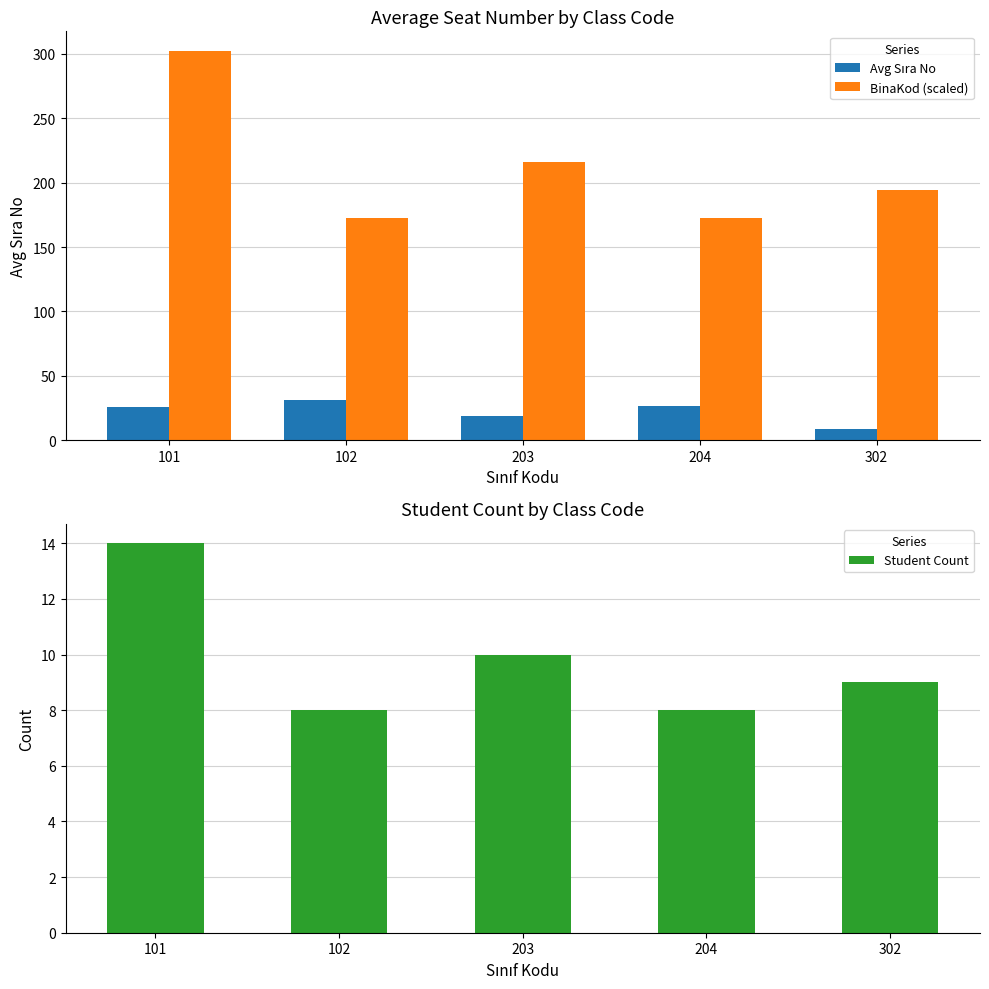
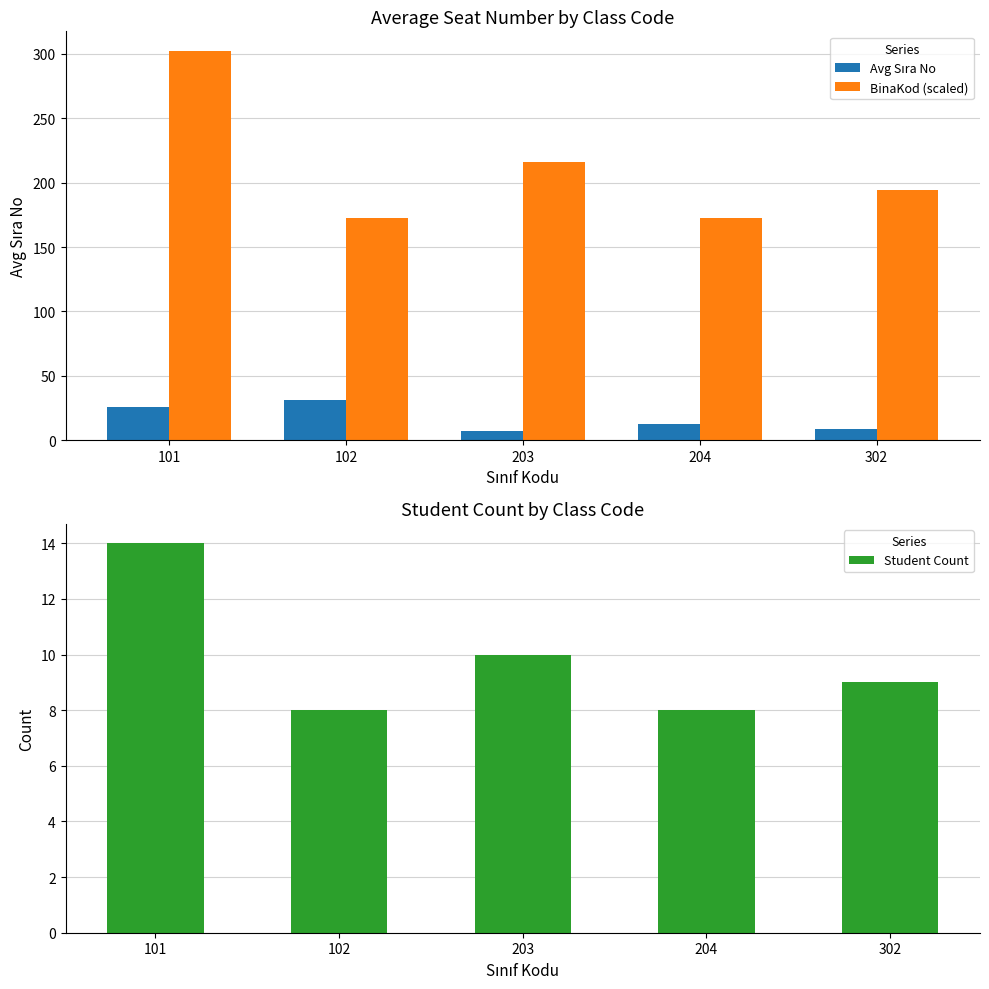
  {
    "Average Seat Number by Class Code": {
      "Avg Sıra No": {
        "101": 26,
        "102": 31,
-       "203": 19,
-       "204": 27,
+       "203": 7,
+       "204": 13,
        "302": 9
      },
      "BinaKod (scaled)": {
        "101": 302,
        "102": 173,
        "203": 216,
        "204": 173,
        "302": 194
      }
    },
    "Student Count by Class Code": {
      "101": 14.0,
      "102": 8.0,
      "203": 10.0,
      "204": 8.0,
      "302": 9.0
    }
  }
